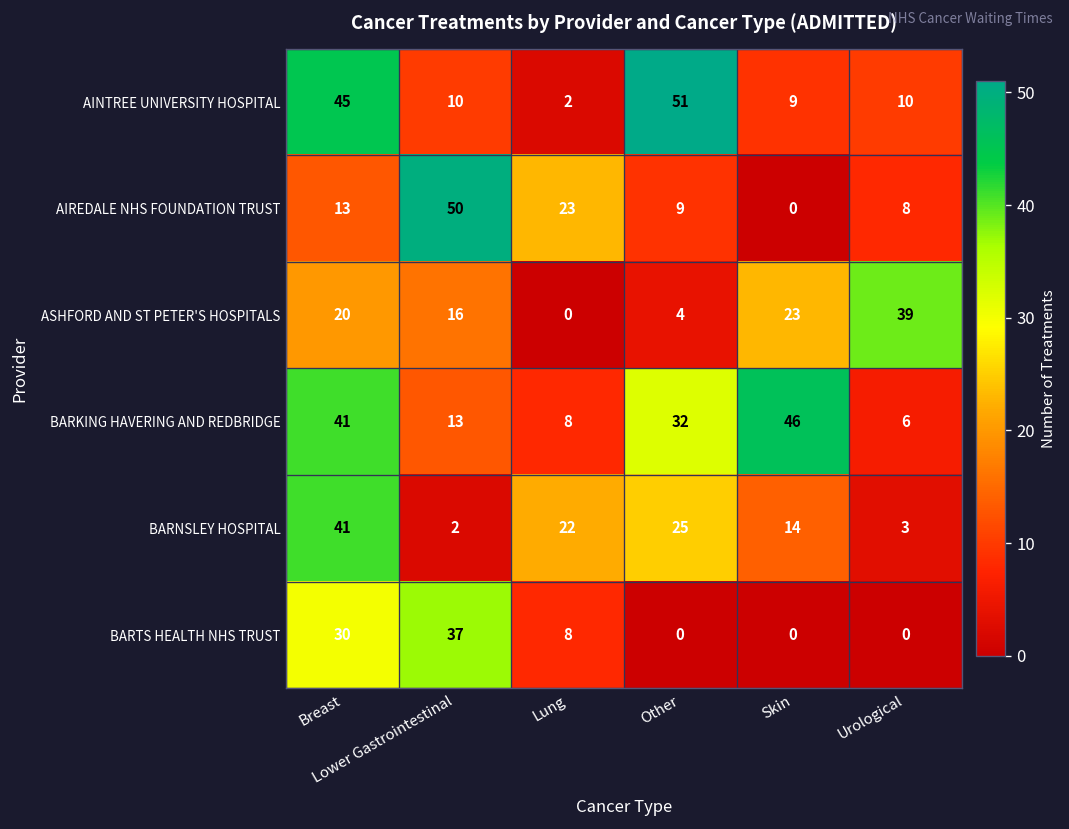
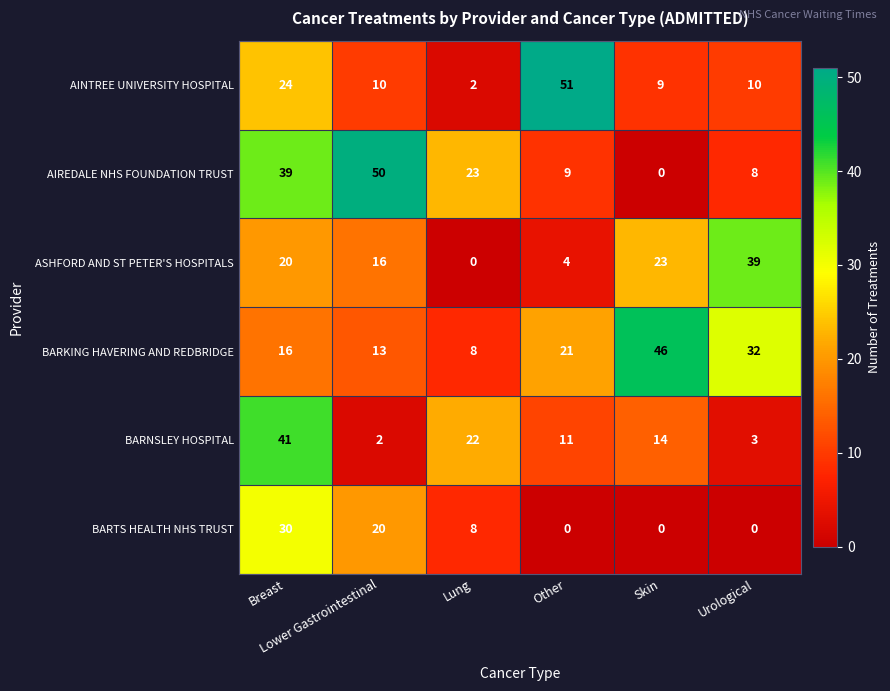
  {
    "AINTREE UNIVERSITY HOSPITAL": {
-     "Breast": 45,
+     "Breast": 24,
      "Lower Gastrointestinal": 10,
      "Lung": 2,
      "Other": 51,
      "Skin": 9,
      "Urological": 10
    },
    "AIREDALE NHS FOUNDATION TRUST": {
-     "Breast": 13,
+     "Breast": 39,
      "Lower Gastrointestinal": 50,
      "Lung": 23,
      "Other": 9,
      "Skin": 0,
      "Urological": 8
    },
    "ASHFORD AND ST PETER'S HOSPITALS": {
      "Breast": 20,
      "Lower Gastrointestinal": 16,
      "Lung": 0,
      "Other": 4,
      "Skin": 23,
      "Urological": 39
    },
    "BARKING HAVERING AND REDBRIDGE": {
-     "Breast": 41,
+     "Breast": 16,
      "Lower Gastrointestinal": 13,
      "Lung": 8,
-     "Other": 32,
+     "Other": 21,
      "Skin": 46,
-     "Urological": 6
+     "Urological": 32
    },
    "BARNSLEY HOSPITAL": {
      "Breast": 41,
      "Lower Gastrointestinal": 2,
      "Lung": 22,
-     "Other": 25,
+     "Other": 11,
      "Skin": 14,
      "Urological": 3
    },
    "BARTS HEALTH NHS TRUST": {
      "Breast": 30,
-     "Lower Gastrointestinal": 37,
+     "Lower Gastrointestinal": 20,
      "Lung": 8,
      "Other": 0,
      "Skin": 0,
      "Urological": 0
    }
  }
